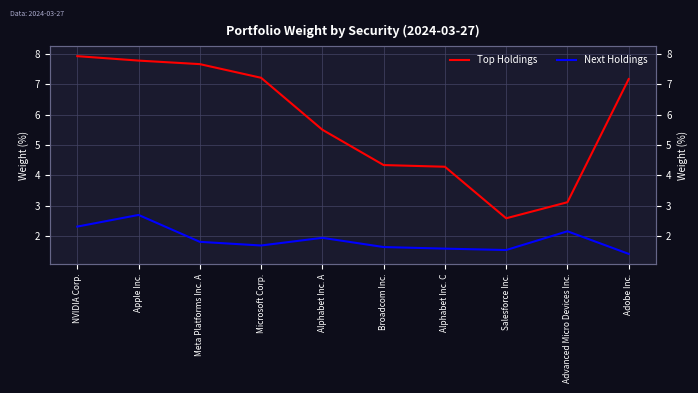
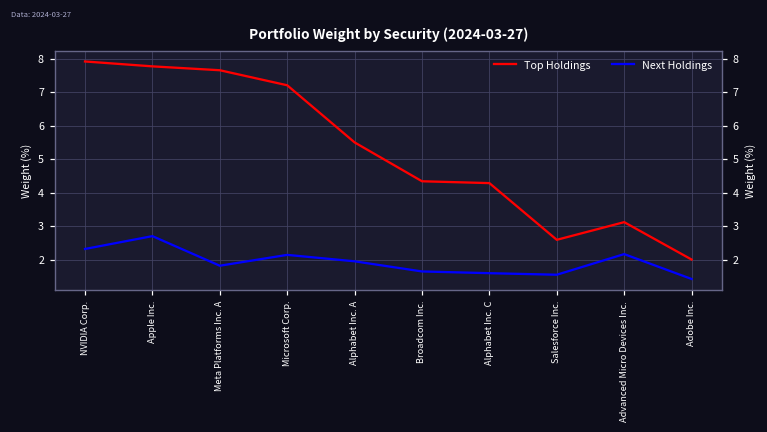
  {
    "Top Holdings": {
      "NVIDIA Corp.": 7.9,
      "Apple Inc.": 7.8,
      "Meta Platforms Inc. A": 7.7,
      "Microsoft Corp.": 7.2,
      "Alphabet Inc. A": 5.5,
      "Broadcom Inc.": 4.3,
      "Alphabet Inc. C": 4.3,
      "Salesforce Inc.": 2.6,
      "Advanced Micro Devices Inc.": 3.1,
-     "Adobe Inc.": 7.2
+     "Adobe Inc.": 2.0
    },
    "Next Holdings": {
      "NVIDIA Corp.": 2.3,
      "Apple Inc.": 2.7,
      "Meta Platforms Inc. A": 1.8,
-     "Microsoft Corp.": 1.7,
+     "Microsoft Corp.": 2.1,
      "Alphabet Inc. A": 1.9,
      "Broadcom Inc.": 1.6,
      "Alphabet Inc. C": 1.6,
      "Salesforce Inc.": 1.5,
      "Advanced Micro Devices Inc.": 2.2,
      "Adobe Inc.": 1.4
    }
  }
